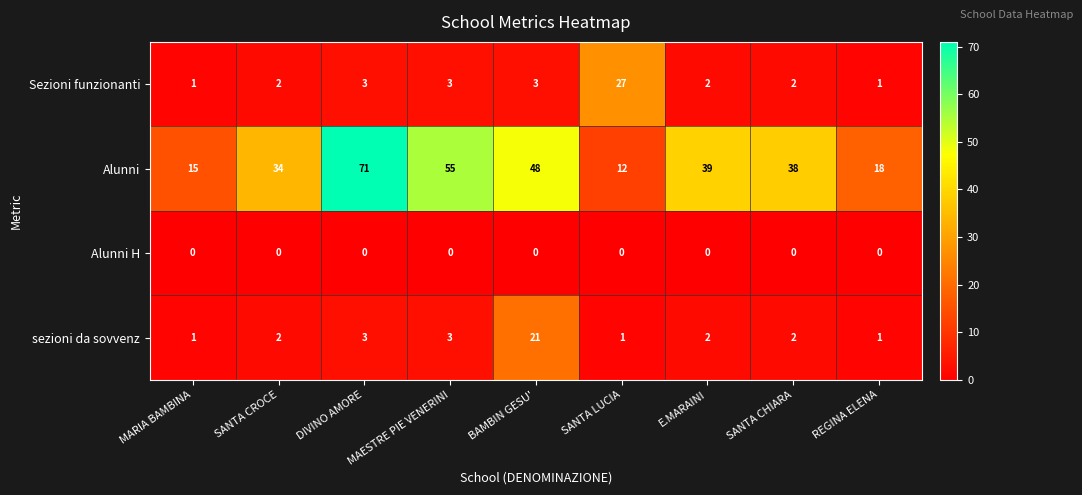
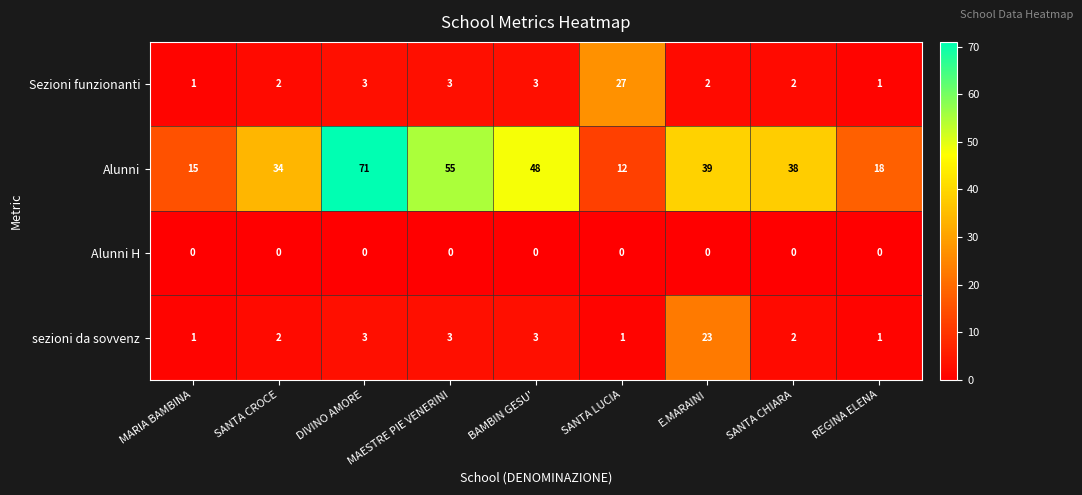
  {
    "Sezioni funzionanti": {
      "MARIA BAMBINA": 1,
      "SANTA CROCE": 2,
      "DIVINO AMORE": 3,
      "MAESTRE PIE VENERINI": 3,
      "BAMBIN GESU'": 3,
      "SANTA LUCIA": 27,
      "E.MARAINI": 2,
      "SANTA CHIARA": 2,
      "REGINA ELENA": 1
    },
    "Alunni": {
      "MARIA BAMBINA": 15,
      "SANTA CROCE": 34,
      "DIVINO AMORE": 71,
      "MAESTRE PIE VENERINI": 55,
      "BAMBIN GESU'": 48,
      "SANTA LUCIA": 12,
      "E.MARAINI": 39,
      "SANTA CHIARA": 38,
      "REGINA ELENA": 18
    },
    "Alunni H": {
      "MARIA BAMBINA": 0,
      "SANTA CROCE": 0,
      "DIVINO AMORE": 0,
      "MAESTRE PIE VENERINI": 0,
      "BAMBIN GESU'": 0,
      "SANTA LUCIA": 0,
      "E.MARAINI": 0,
      "SANTA CHIARA": 0,
      "REGINA ELENA": 0
    },
    "sezioni da sovvenz": {
      "MARIA BAMBINA": 1,
      "SANTA CROCE": 2,
      "DIVINO AMORE": 3,
      "MAESTRE PIE VENERINI": 3,
-     "BAMBIN GESU'": 21,
+     "BAMBIN GESU'": 3,
      "SANTA LUCIA": 1,
-     "E.MARAINI": 2,
+     "E.MARAINI": 23,
      "SANTA CHIARA": 2,
      "REGINA ELENA": 1
    }
  }
